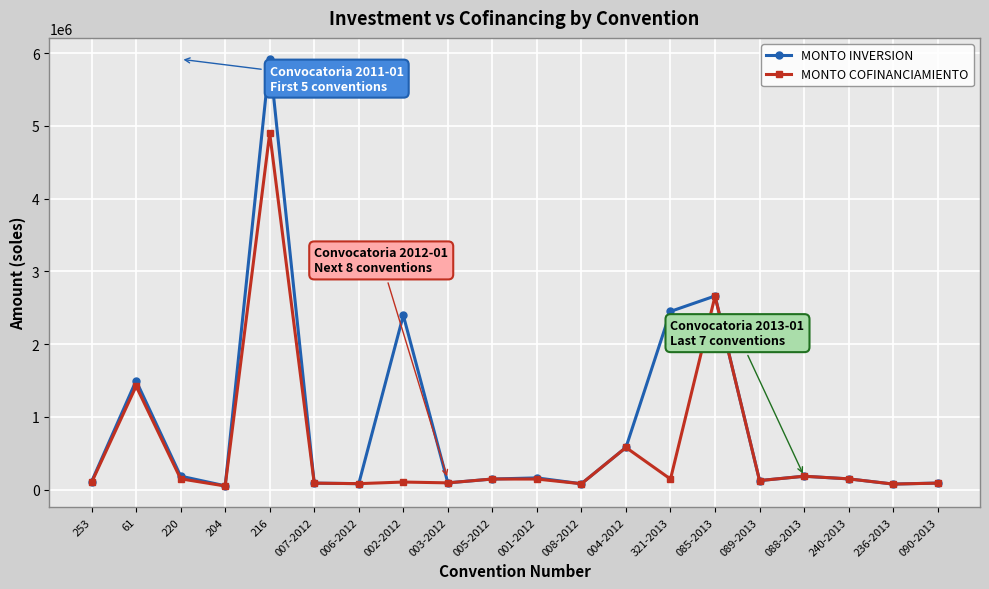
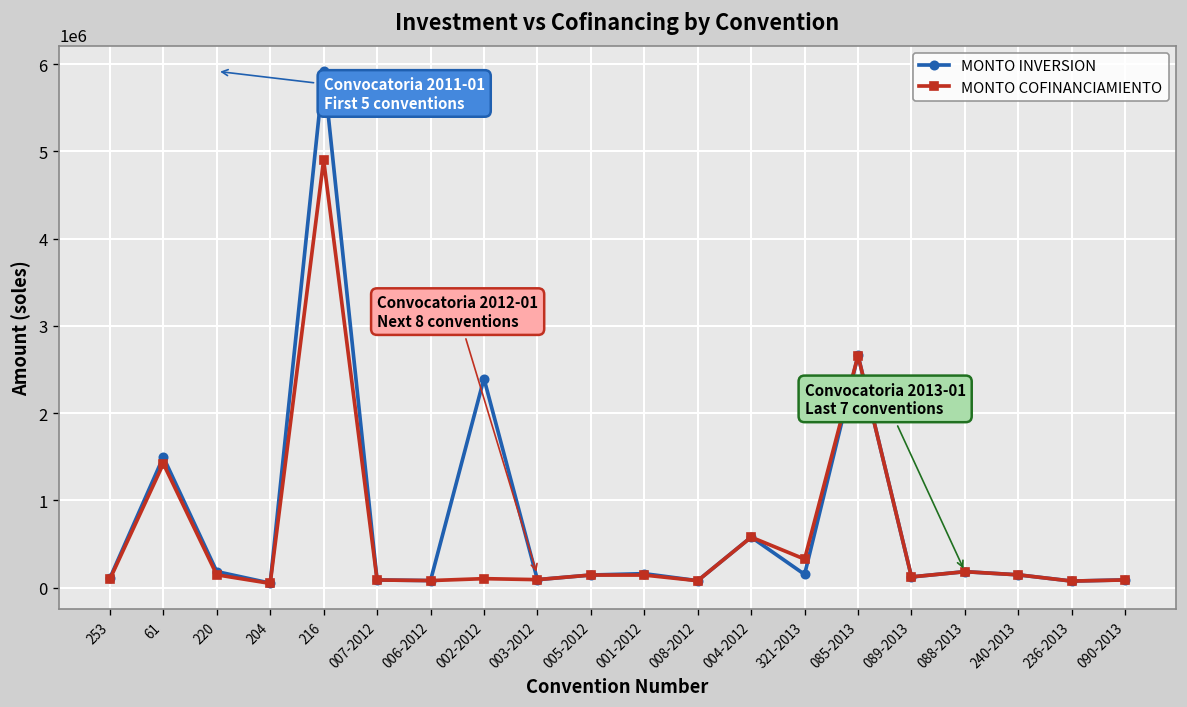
  {
    "MONTO INVERSION": {
      "61": 1500000,
      "220": 200000,
-     "321-2013": 2500000
+     "321-2013": 200000
    },
    "MONTO COFINANCIAMIENTO": {
      "61": 1400000,
      "220": 100000,
      "216": 4900000,
      "002-2012": 100000,
-     "321-2013": 100000
+     "321-2013": 300000
    }
  }
